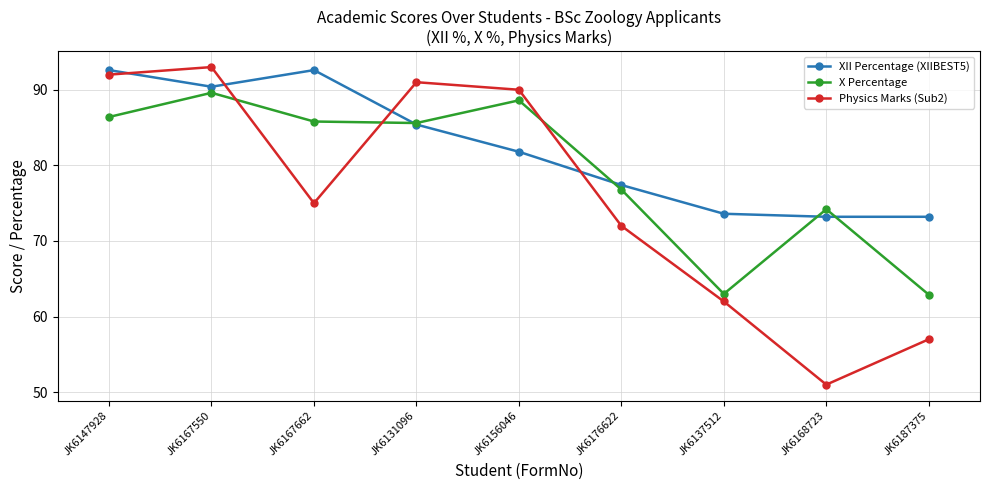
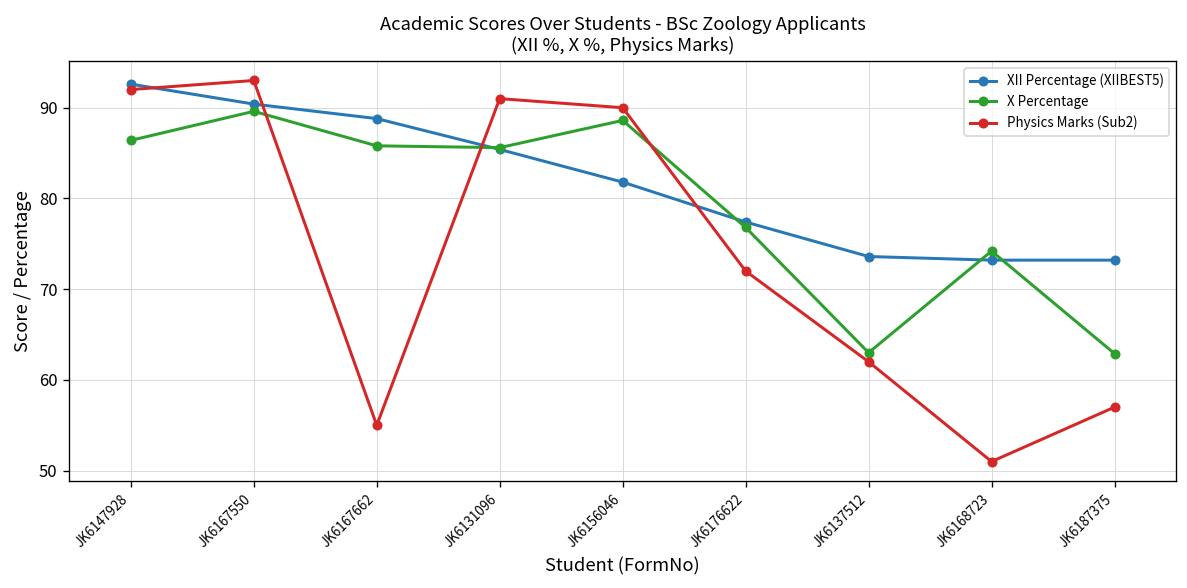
  {
    "XII Percentage (XIIBEST5)": {
      "JK6147928": 93,
      "JK6167550": 90,
-     "JK6167662": 93,
+     "JK6167662": 89,
      "JK6156046": 82,
      "JK6176622": 77,
      "JK6137512": 74,
      "JK6168723": 73,
      "JK6187375": 73
    },
    "X Percentage": {
      "JK6147928": 86,
      "JK6167550": 90,
      "JK6167662": 86,
      "JK6156046": 89,
      "JK6176622": 77,
      "JK6137512": 63,
      "JK6168723": 74,
      "JK6187375": 63
    },
    "Physics Marks (Sub2)": {
      "JK6147928": 92,
      "JK6167550": 93,
-     "JK6167662": 75,
+     "JK6167662": 55,
      "JK6131096": 91,
      "JK6156046": 90,
      "JK6176622": 72,
      "JK6137512": 62,
      "JK6168723": 51,
      "JK6187375": 57
    }
  }
